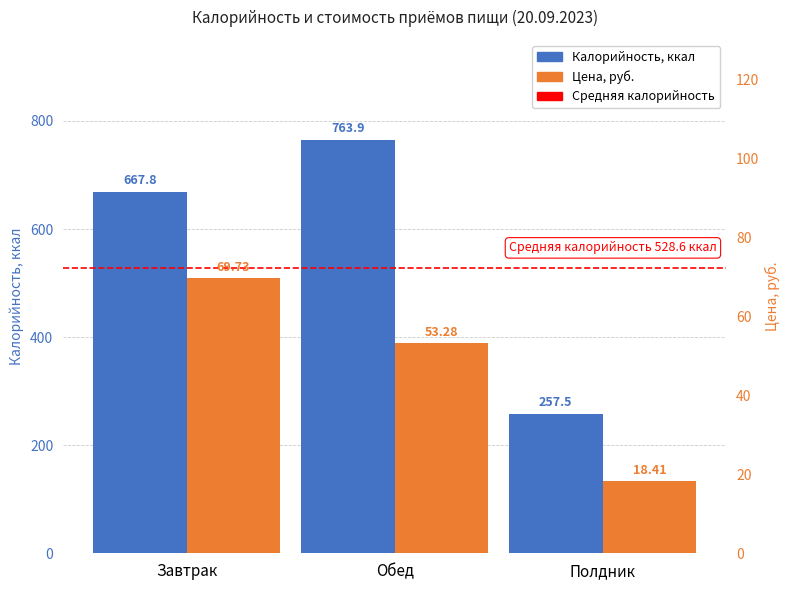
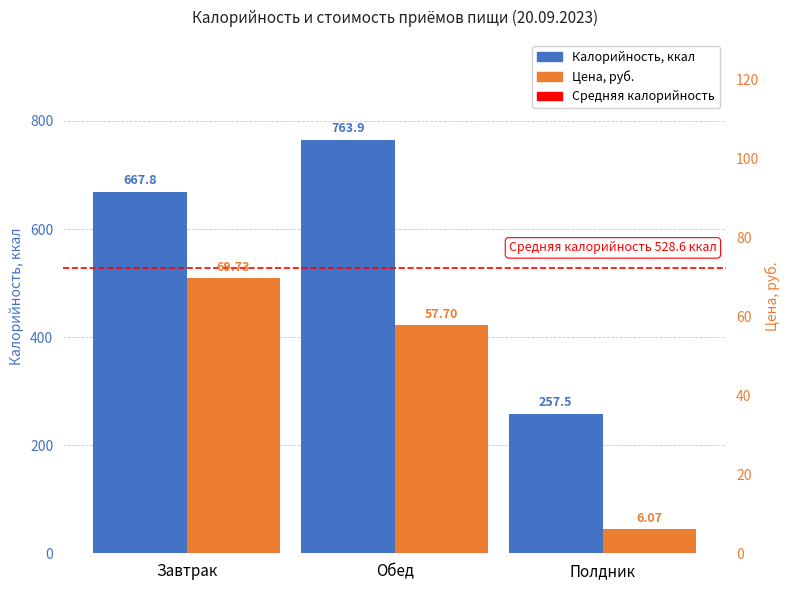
  {
    "Калорийность, ккал": {
      "Завтрак": 667.8,
      "Обед": 763.9,
      "Полдник": 257.5
    },
    "Цена, руб.": {
      "Завтрак": 69.73,
-     "Обед": 53.28,
-     "Полдник": 18.41
+     "Обед": 57.70,
+     "Полдник": 6.07
    }
  }
